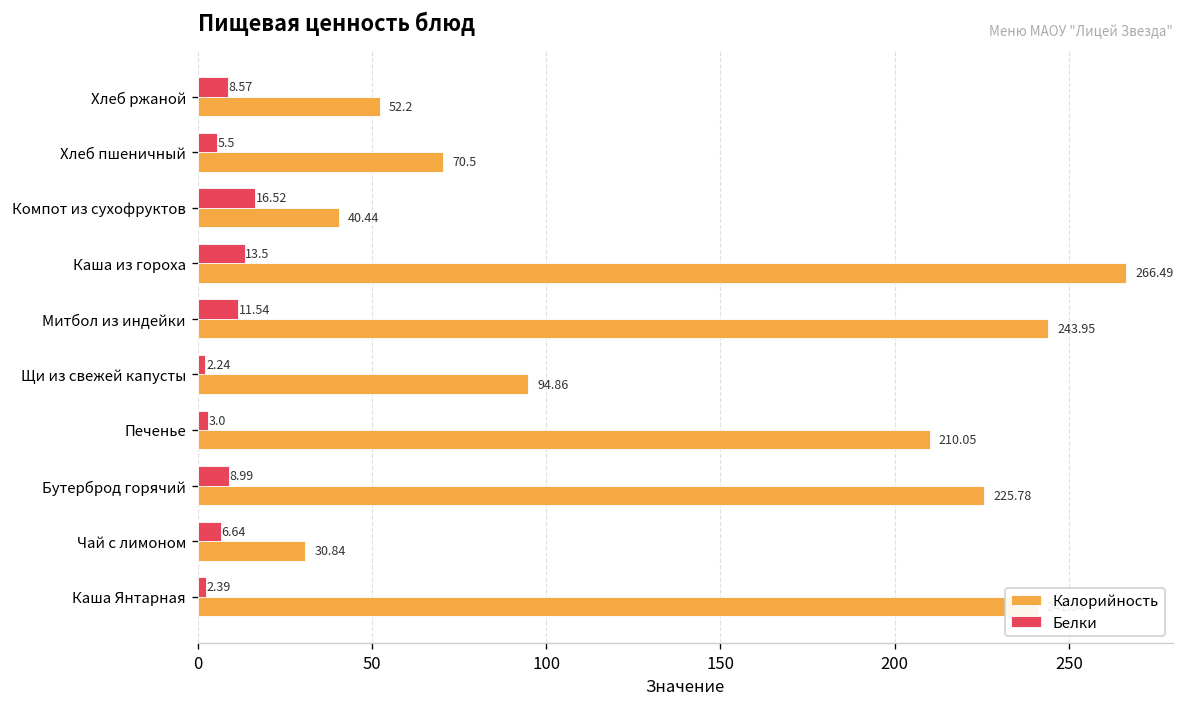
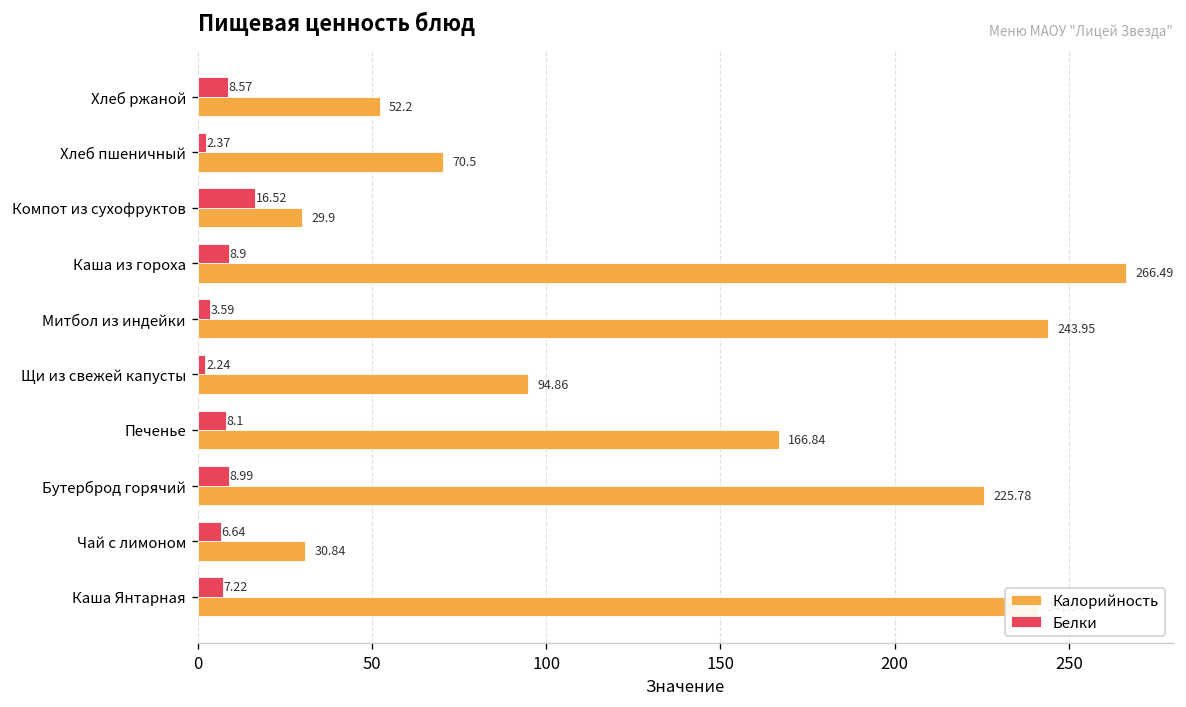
  {
    "Калорийность": {
      "Хлеб ржаной": 52.2,
      "Хлеб пшеничный": 70.5,
-     "Компот из сухофруктов": 40.44,
+     "Компот из сухофруктов": 29.9,
      "Каша из гороха": 266.49,
      "Митбол из индейки": 243.95,
      "Щи из свежей капусты": 94.86,
-     "Печенье": 210.05,
+     "Печенье": 166.84,
      "Бутерброд горячий": 225.78,
      "Чай с лимоном": 30.84
    },
    "Белки": {
      "Хлеб ржаной": 8.57,
-     "Хлеб пшеничный": 5.5,
+     "Хлеб пшеничный": 2.37,
      "Компот из сухофруктов": 16.52,
-     "Каша из гороха": 13.5,
-     "Митбол из индейки": 11.54,
+     "Каша из гороха": 8.9,
+     "Митбол из индейки": 3.59,
      "Щи из свежей капусты": 2.24,
-     "Печенье": 3.0,
+     "Печенье": 8.1,
      "Бутерброд горячий": 8.99,
      "Чай с лимоном": 6.64,
-     "Каша Янтарная": 2.39
+     "Каша Янтарная": 7.22
    }
  }
